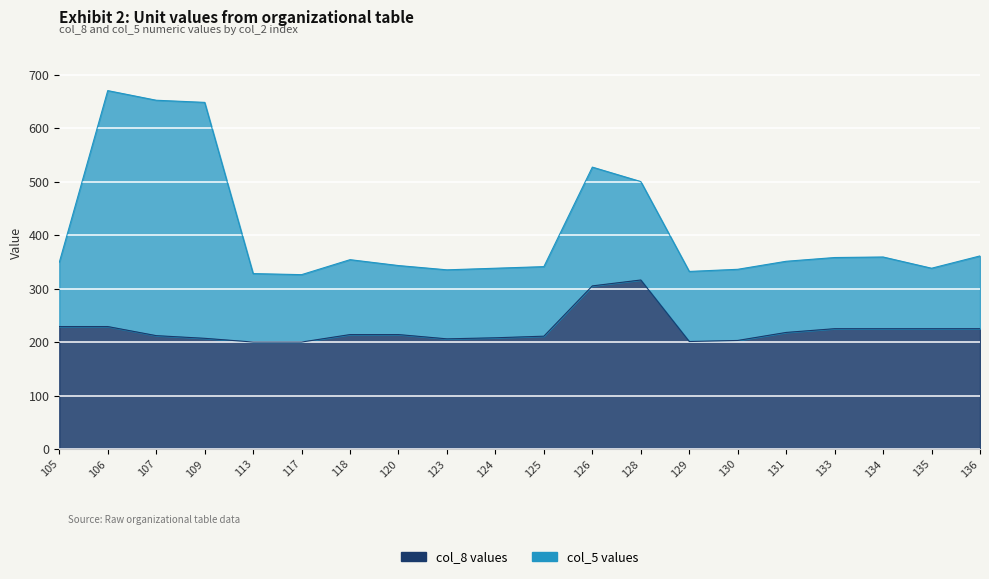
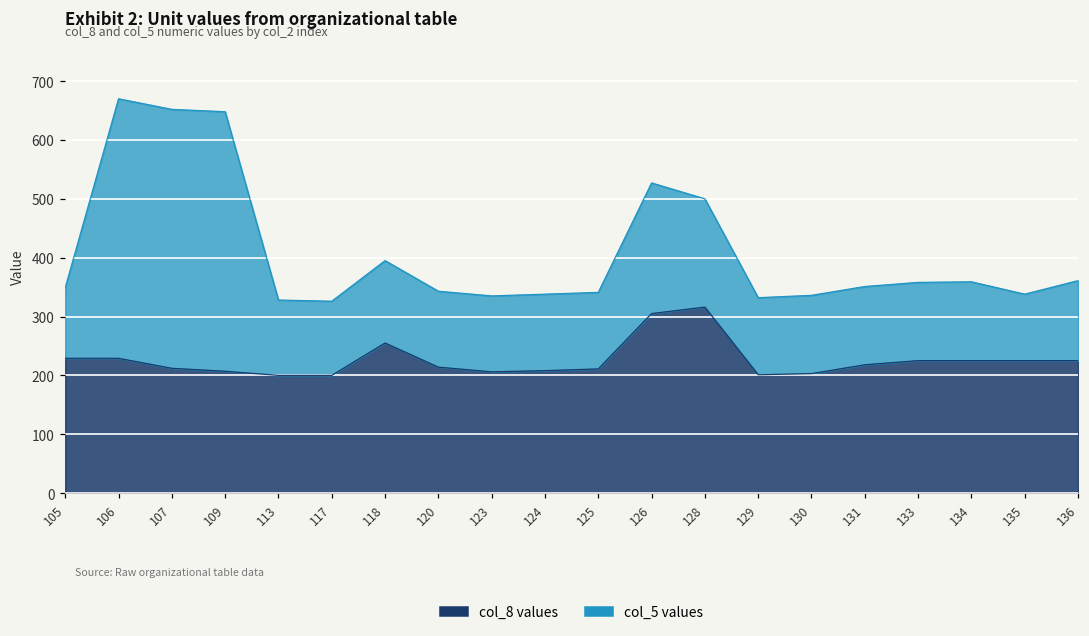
  {
    "col_8 values": {
      "105": 230,
      "106": 230,
      "107": 210,
      "109": 210,
      "113": 200,
      "117": 200,
-     "118": 210,
+     "118": 260,
      "120": 210,
      "123": 210,
      "124": 210,
      "125": 210,
      "126": 310,
      "128": 320,
      "129": 200,
      "130": 200,
      "131": 220,
      "133": 230,
      "134": 230,
      "135": 230,
      "136": 230
    },
    "col_5 values": {
      "105": 120,
      "106": 440,
      "107": 440,
      "109": 440,
      "113": 130,
      "117": 130,
      "118": 140,
      "120": 130,
      "123": 130,
      "124": 130,
      "125": 130,
      "126": 220,
      "128": 180,
      "129": 130,
      "130": 130,
      "131": 130,
      "133": 130,
      "134": 130,
      "135": 110,
      "136": 140
    }
  }
